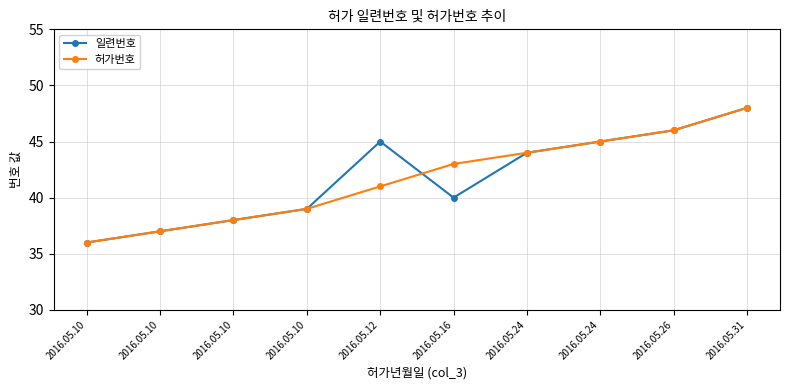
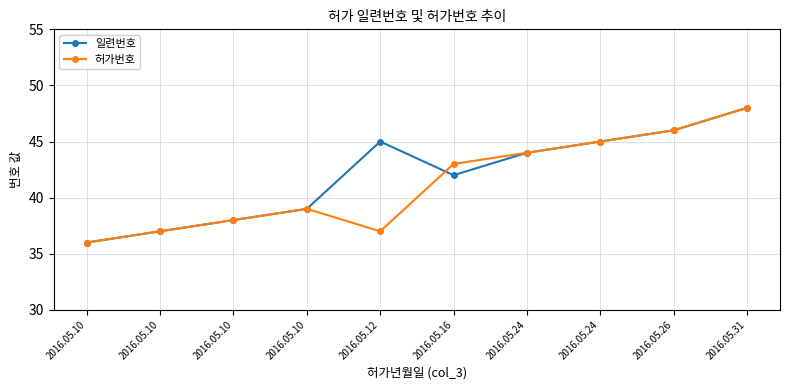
  {
    "일련번호": {
      "2016.05.12": 45,
-     "2016.05.16": 40
+     "2016.05.16": 42
    },
    "허가번호": {
-     "2016.05.12": 41,
+     "2016.05.12": 37,
      "2016.05.16": 43
    }
  }
